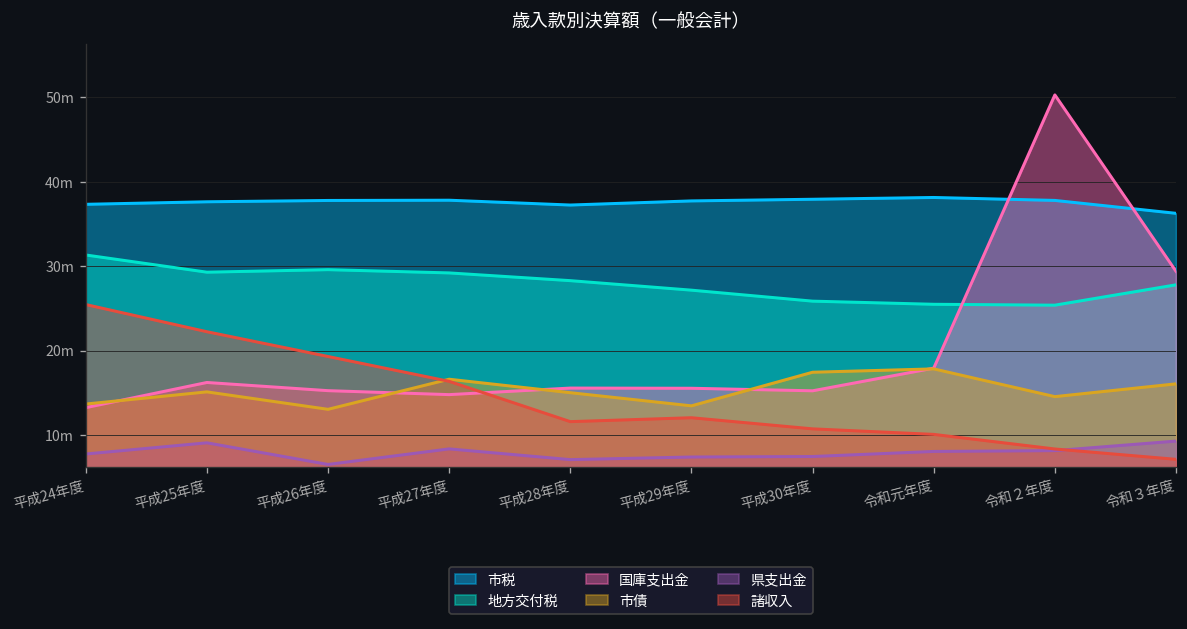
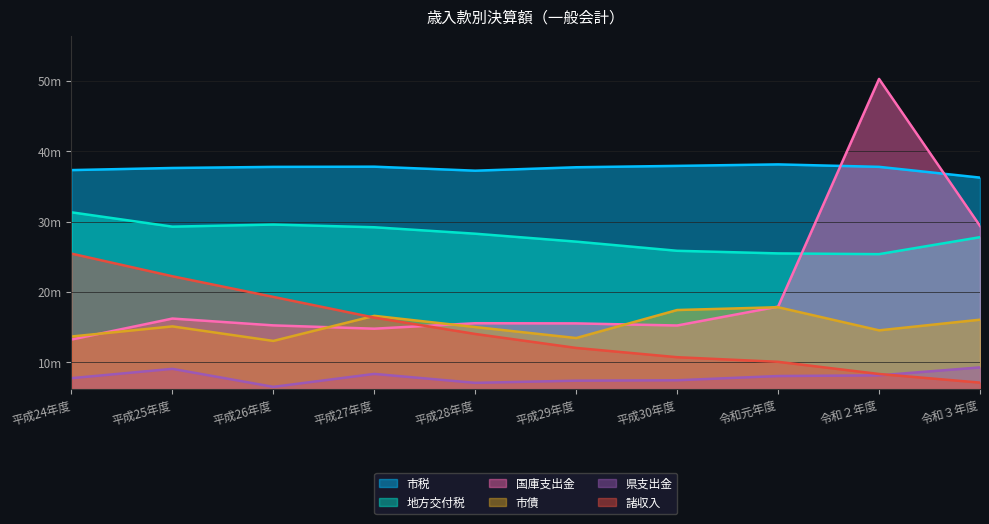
  {
    "国庫支出金": {
      "平成24年度": "13m",
      "平成25年度": "16m",
      "平成26年度": "15m",
      "平成27年度": "15m",
      "平成28年度": "16m",
      "平成29年度": "16m",
      "平成30年度": "15m",
      "令和２年度": "50m",
      "令和３年度": "29m"
    },
    "市債": {
      "平成24年度": "14m",
      "平成25年度": "15m",
      "平成26年度": "13m",
      "平成28年度": "15m",
      "平成29年度": "13m",
      "平成30年度": "17m",
      "令和２年度": "15m",
      "令和３年度": "16m"
    },
    "県支出金": {
      "平成24年度": "8m",
      "平成25年度": "9m",
      "平成26年度": "7m",
      "平成27年度": "8m",
      "平成28年度": "7m",
      "平成29年度": "7m",
      "平成30年度": "7m",
      "令和元年度": "8m",
      "令和３年度": "9m"
    },
    "諸収入": {
      "平成24年度": "25m",
      "平成25年度": "22m",
      "平成26年度": "19m",
-     "平成28年度": "12m",
+     "平成28年度": "14m",
      "平成29年度": "12m",
      "平成30年度": "11m",
      "令和元年度": "10m",
      "令和３年度": "7m"
    }
  }
